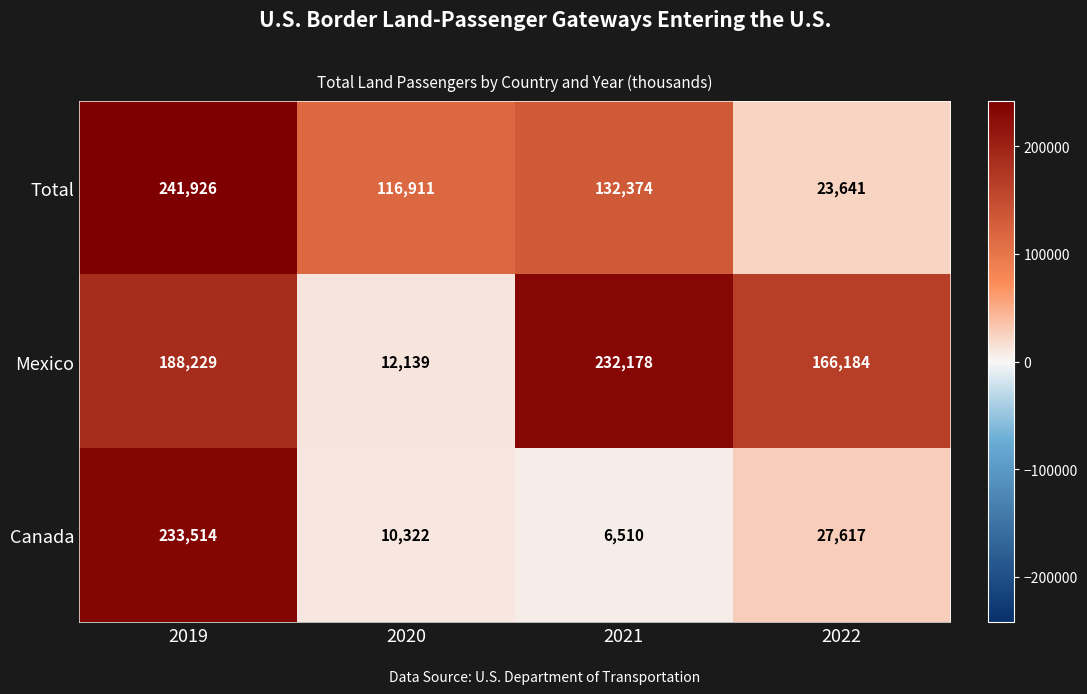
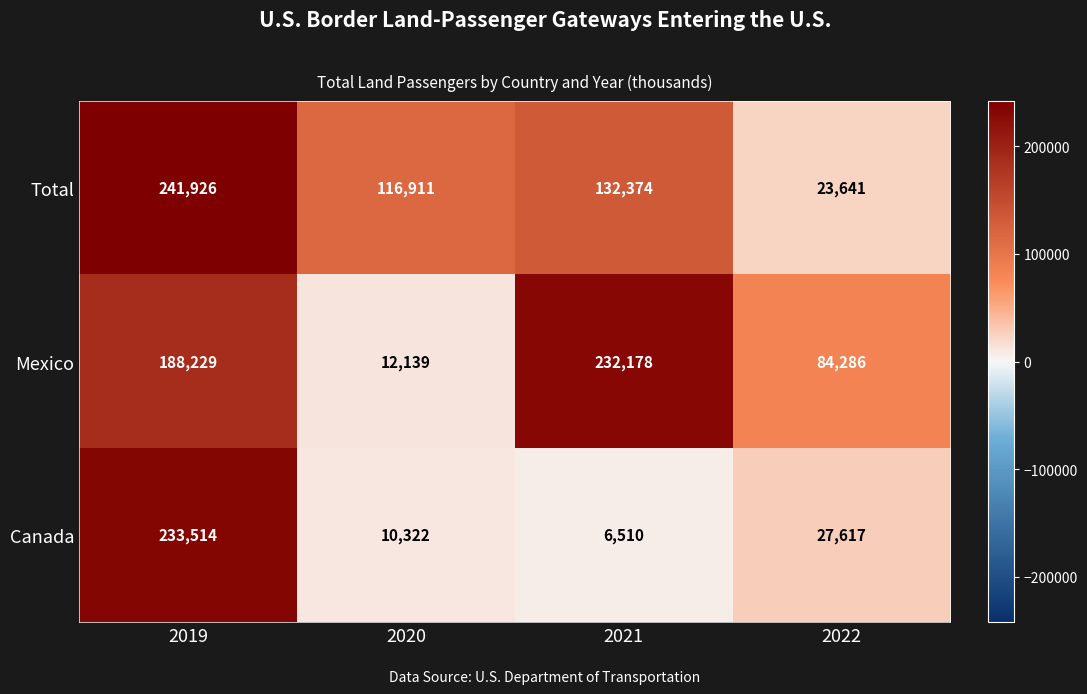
  {
    "Total": {
      "2019": "241,926",
      "2020": "116,911",
      "2021": "132,374",
      "2022": "23,641"
    },
    "Mexico": {
      "2019": "188,229",
      "2020": "12,139",
      "2021": "232,178",
-     "2022": "166,184"
+     "2022": "84,286"
    },
    "Canada": {
      "2019": "233,514",
      "2020": "10,322",
      "2021": "6,510",
      "2022": "27,617"
    }
  }
